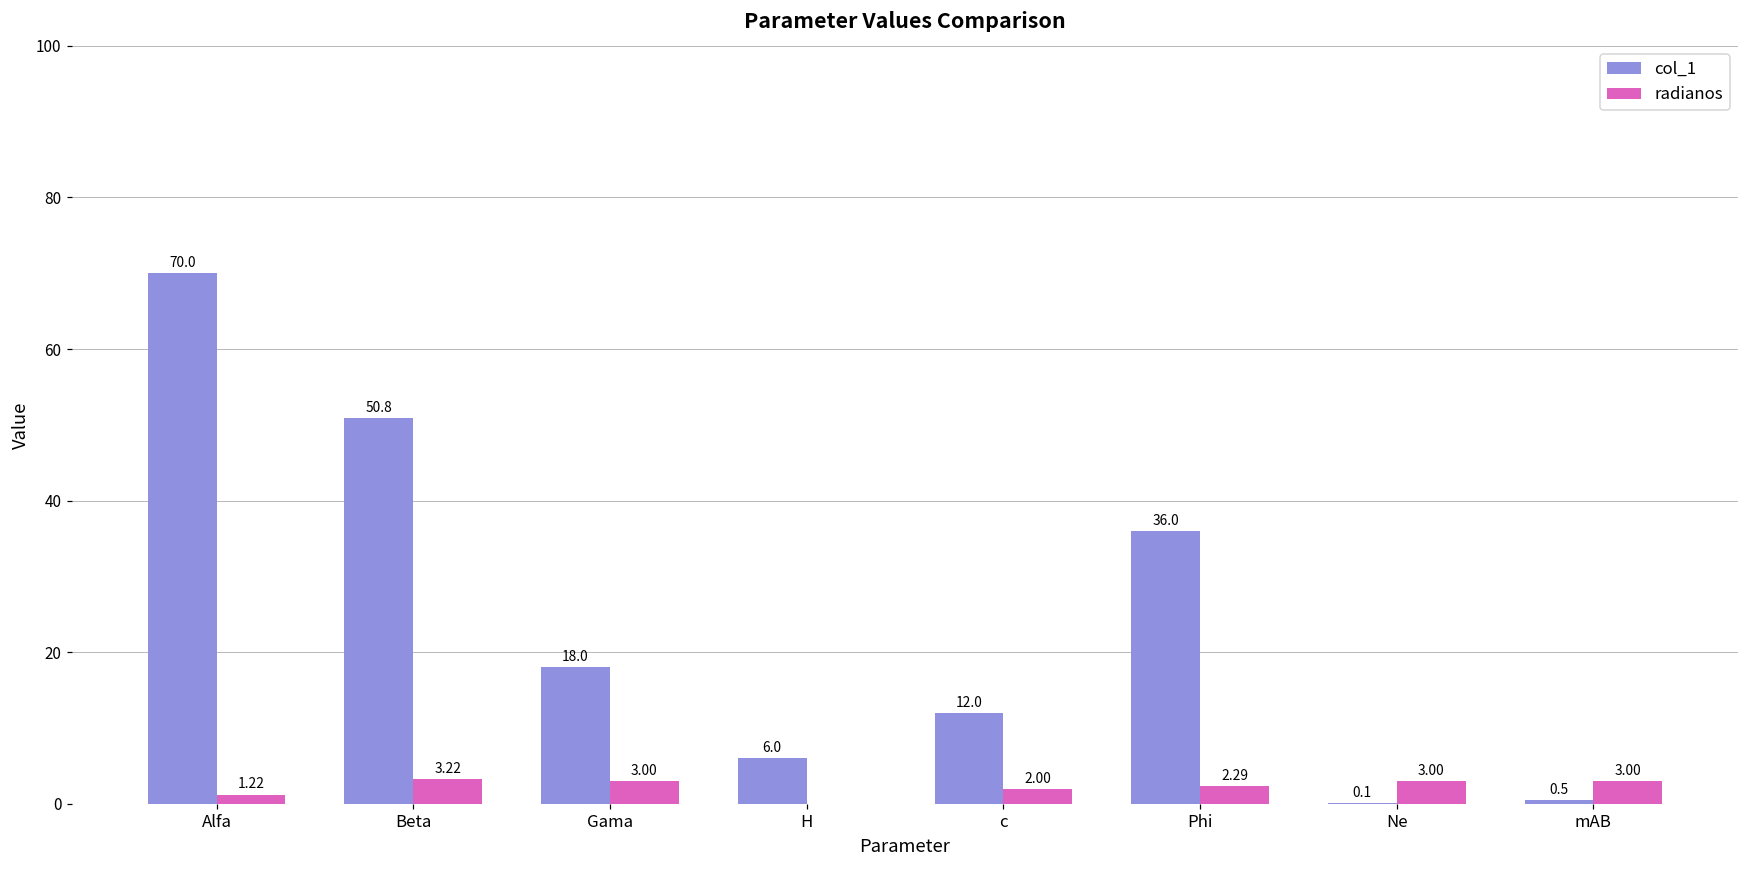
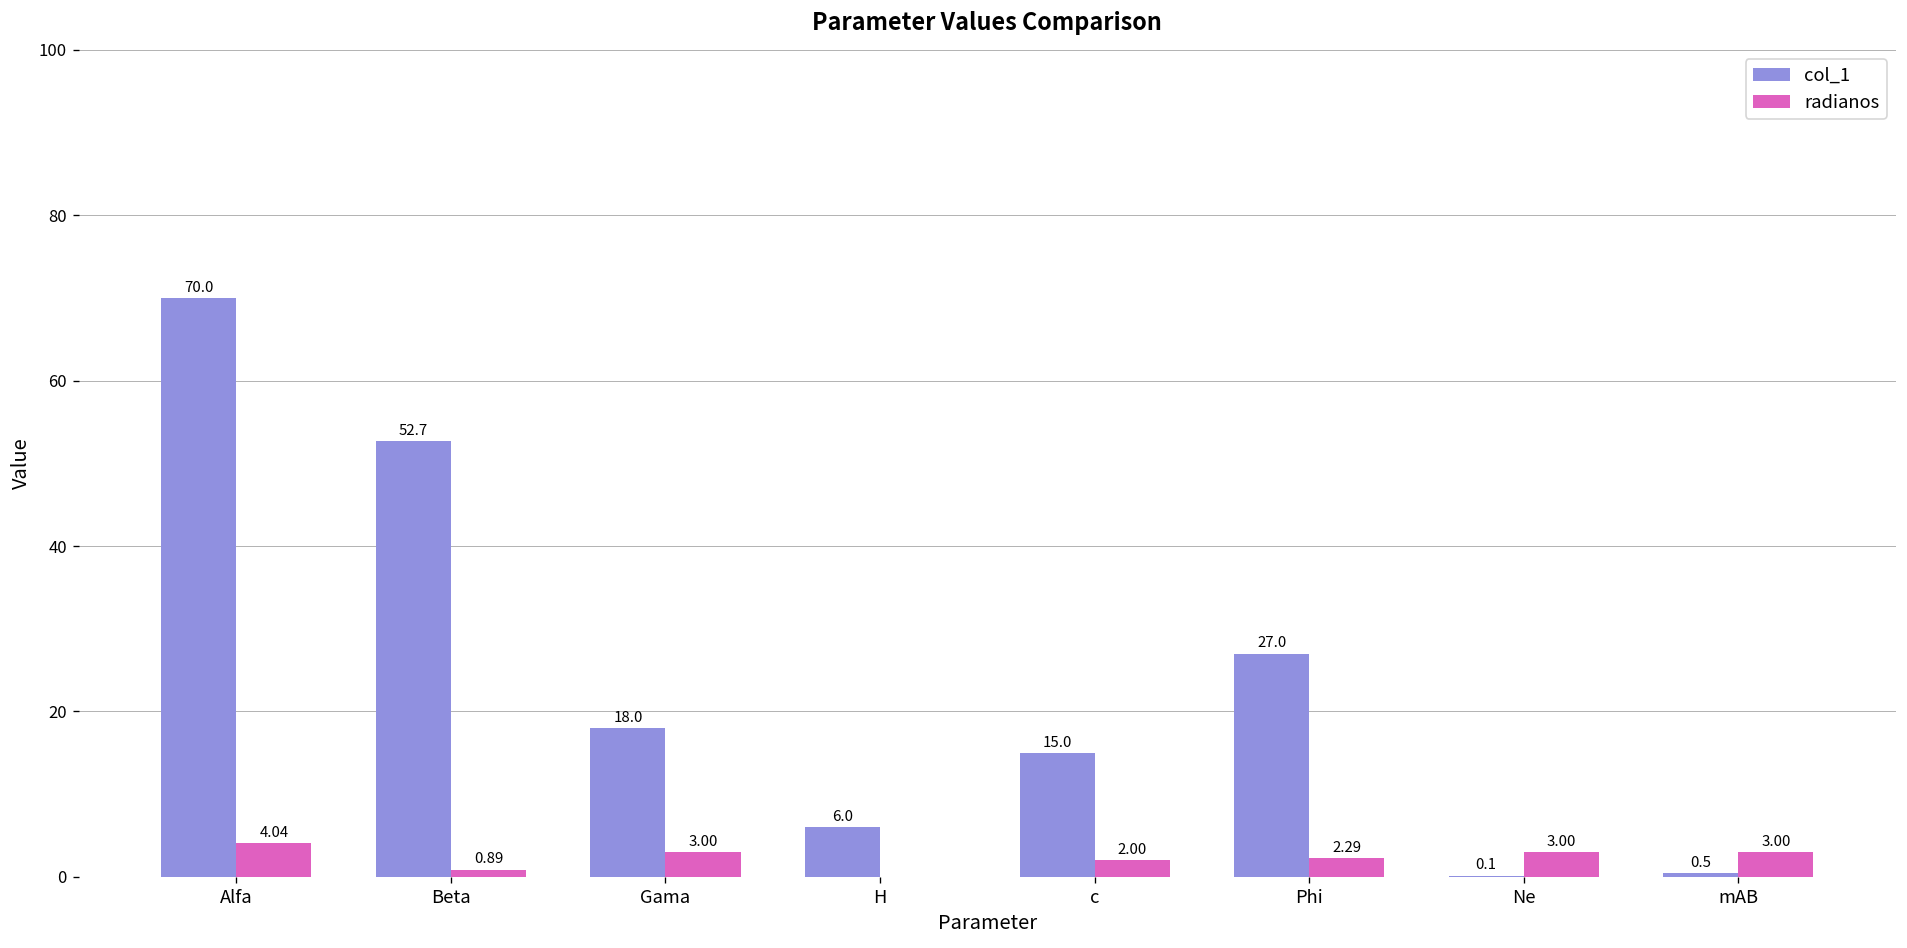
  {
    "col_1": {
      "Alfa": 70.0,
-     "Beta": 50.8,
+     "Beta": 52.7,
      "Gama": 18.0,
      "H": 6.0,
-     "c": 12.0,
-     "Phi": 36.0,
+     "c": 15.0,
+     "Phi": 27.0,
      "Ne": 0.1,
      "mAB": 0.5
    },
    "radianos": {
-     "Alfa": 1.22,
-     "Beta": 3.22,
+     "Alfa": 4.04,
+     "Beta": 0.89,
      "Gama": 3.00,
      "c": 2.00,
      "Phi": 2.29,
      "Ne": 3.00,
      "mAB": 3.00
    }
  }
